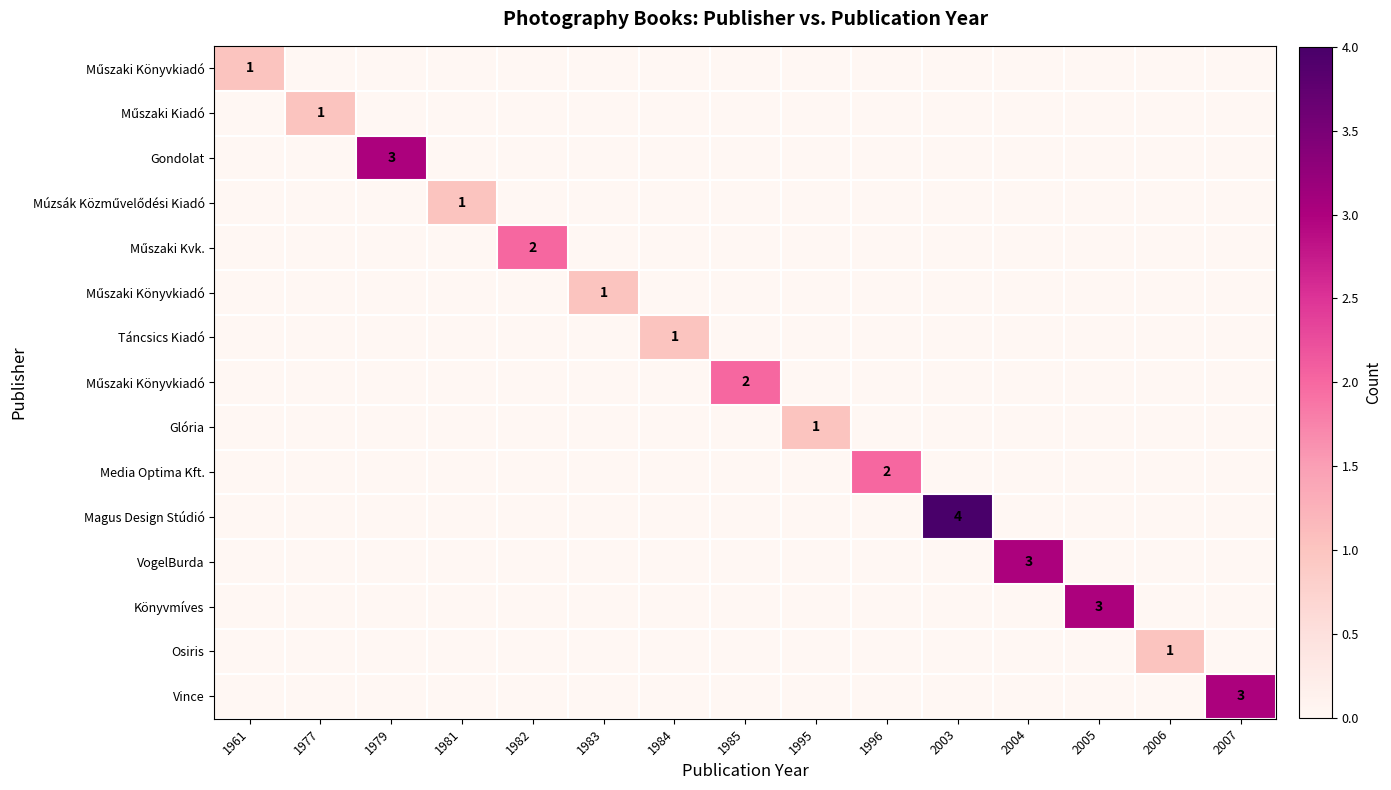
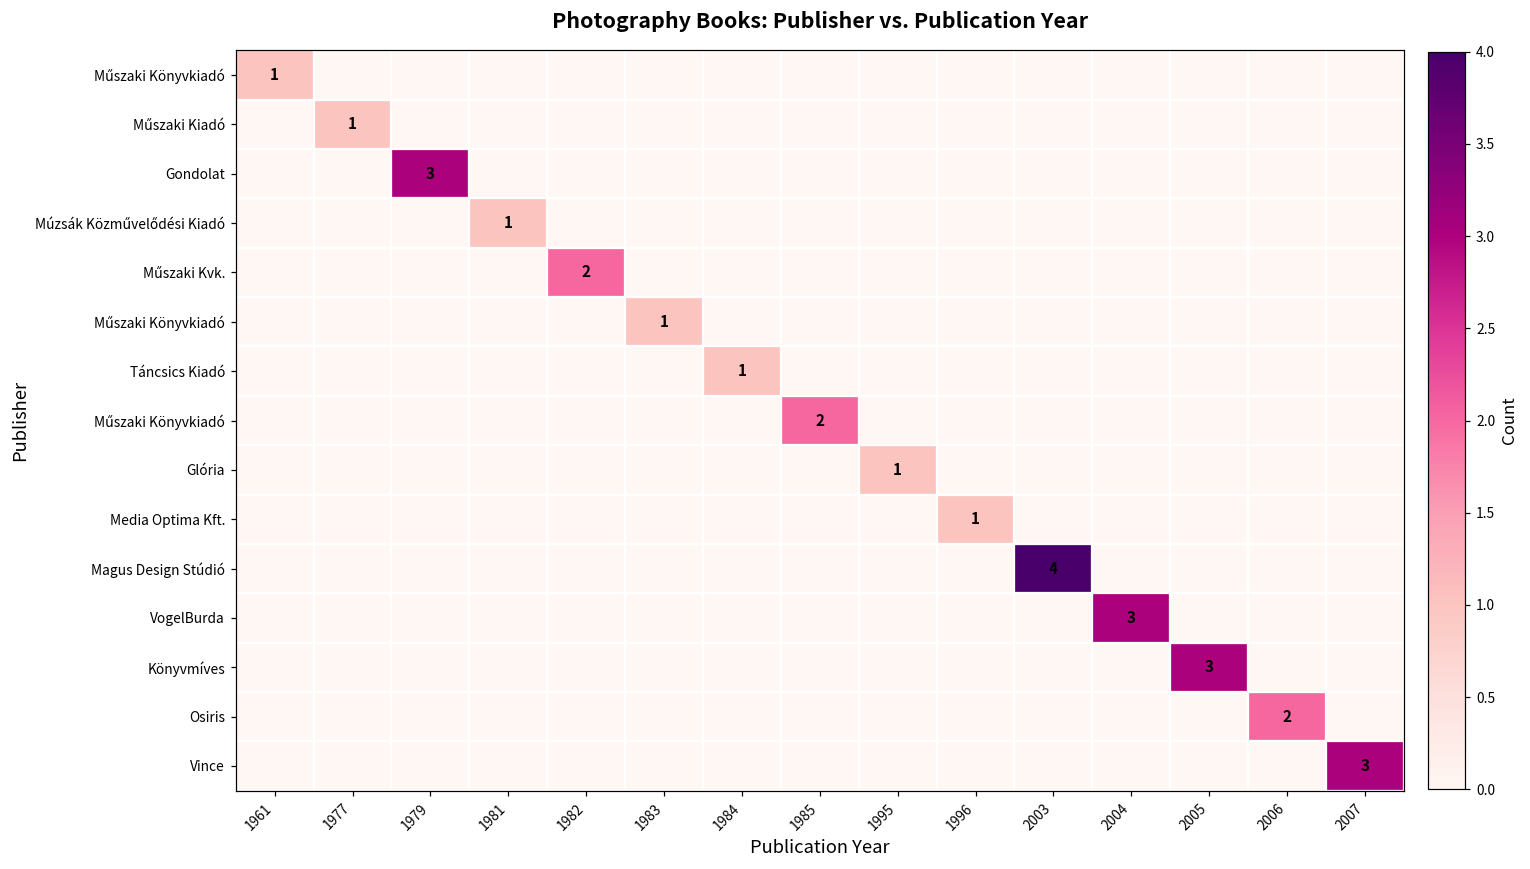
  {
    "Műszaki Kiadó": {
      "1977": 1
    },
    "Gondolat": {
      "1979": 3
    },
    "Múzsák Közművelődési Kiadó": {
      "1981": 1
    },
    "Műszaki Kvk.": {
      "1982": 2
    },
    "Táncsics Kiadó": {
      "1984": 1
    },
    "Glória": {
      "1995": 1
    },
    "Media Optima Kft.": {
-     "1996": 2
+     "1996": 1
    },
    "Magus Design Stúdió": {
      "2003": 4
    },
    "VogelBurda": {
      "2004": 3
    },
    "Könyvmíves": {
      "2005": 3
    },
    "Osiris": {
-     "2006": 1
+     "2006": 2
    },
    "Vince": {
      "2007": 3
    }
  }
